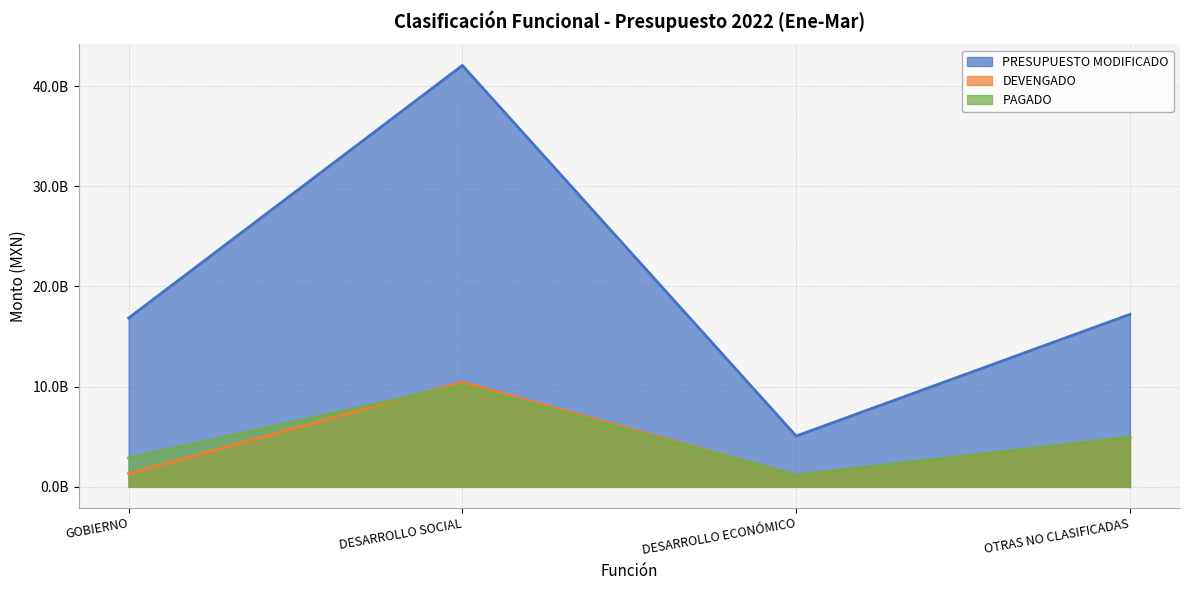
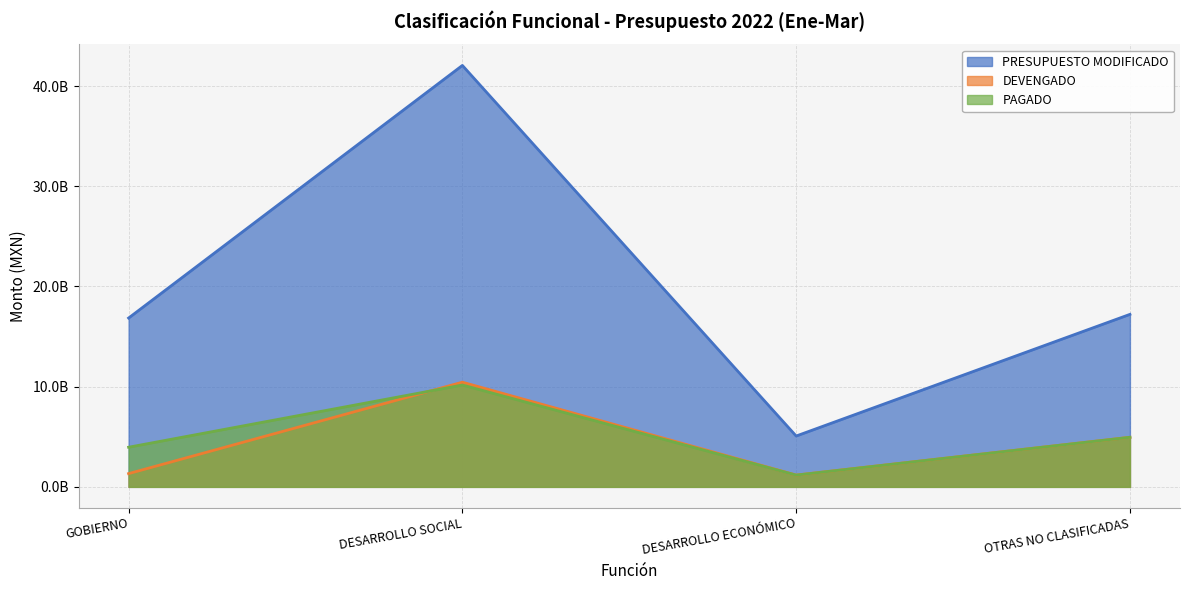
  {
    "PRESUPUESTO MODIFICADO": {
      "GOBIERNO": 16800000000,
      "DESARROLLO SOCIAL": 42100000000,
      "DESARROLLO ECONÓMICO": 5100000000,
      "OTRAS NO CLASIFICADAS": 17200000000
    },
    "DEVENGADO": {
      "GOBIERNO": 1300000000,
      "DESARROLLO SOCIAL": 10400000000
    },
    "PAGADO": {
-     "GOBIERNO": 2900000000,
+     "GOBIERNO": 4000000000,
      "DESARROLLO SOCIAL": 10200000000
    }
  }
